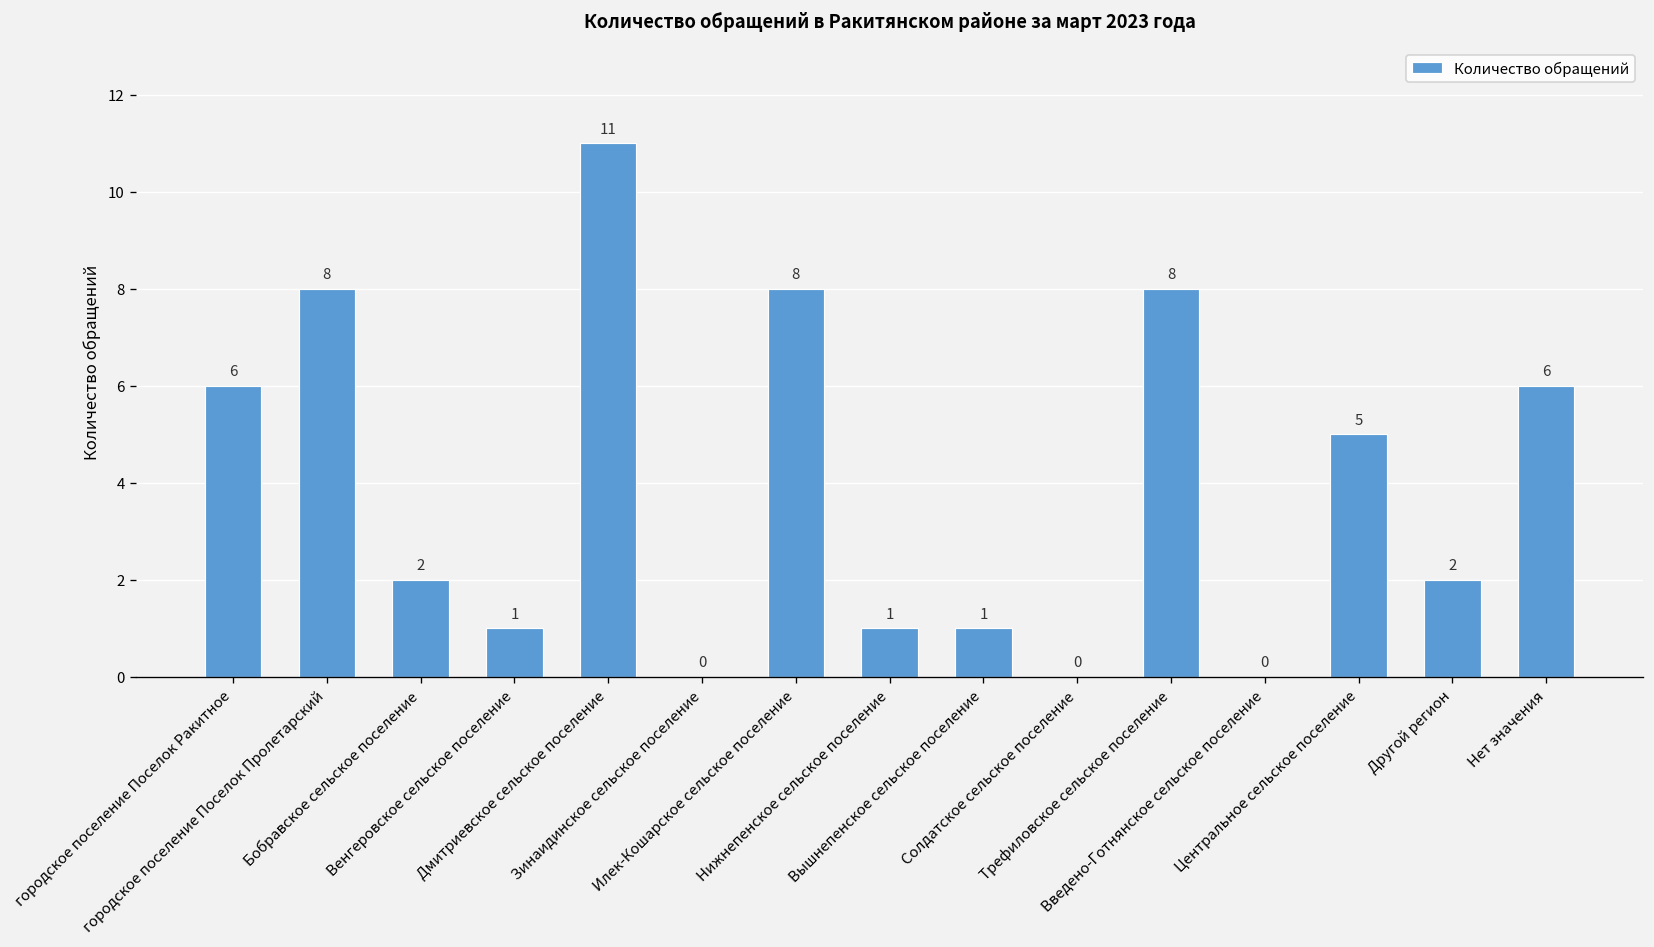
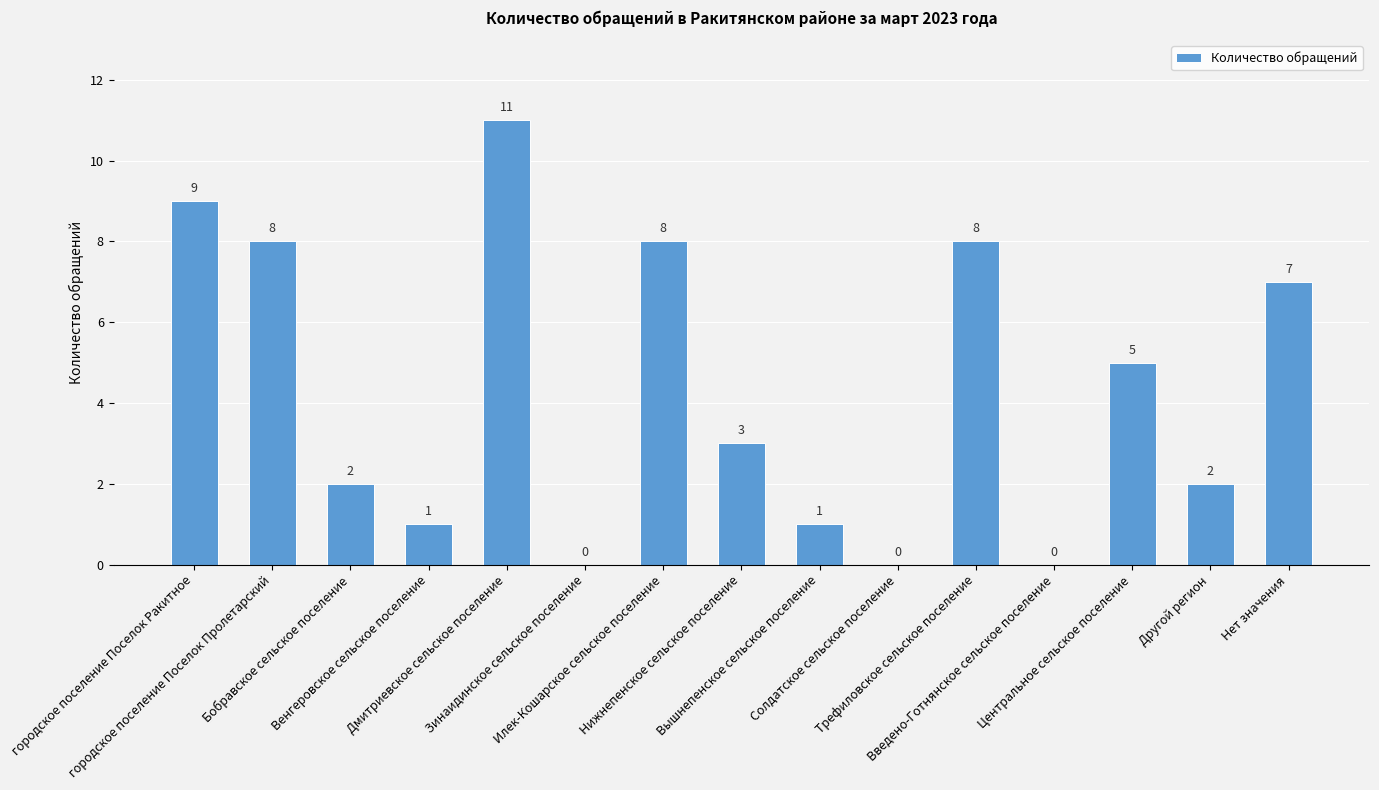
  {
-   "городское поселение Поселок Ракитное": 6,
+   "городское поселение Поселок Ракитное": 9,
    "городское поселение Поселок Пролетарский": 8,
    "Бобравское сельское поселение": 2,
    "Венгеровское сельское поселение": 1,
    "Дмитриевское сельское поселение": 11,
    "Зинаидинское сельское поселение": 0,
    "Илек-Кошарское сельское поселение": 8,
-   "Нижнепенское сельское поселение": 1,
+   "Нижнепенское сельское поселение": 3,
    "Вышнепенское сельское поселение": 1,
    "Солдатское сельское поселение": 0,
    "Трефиловское сельское поселение": 8,
    "Введено-Готнянское сельское поселение": 0,
    "Центральное сельское поселение": 5,
    "Другой регион": 2,
-   "Нет значения": 6
+   "Нет значения": 7
  }
